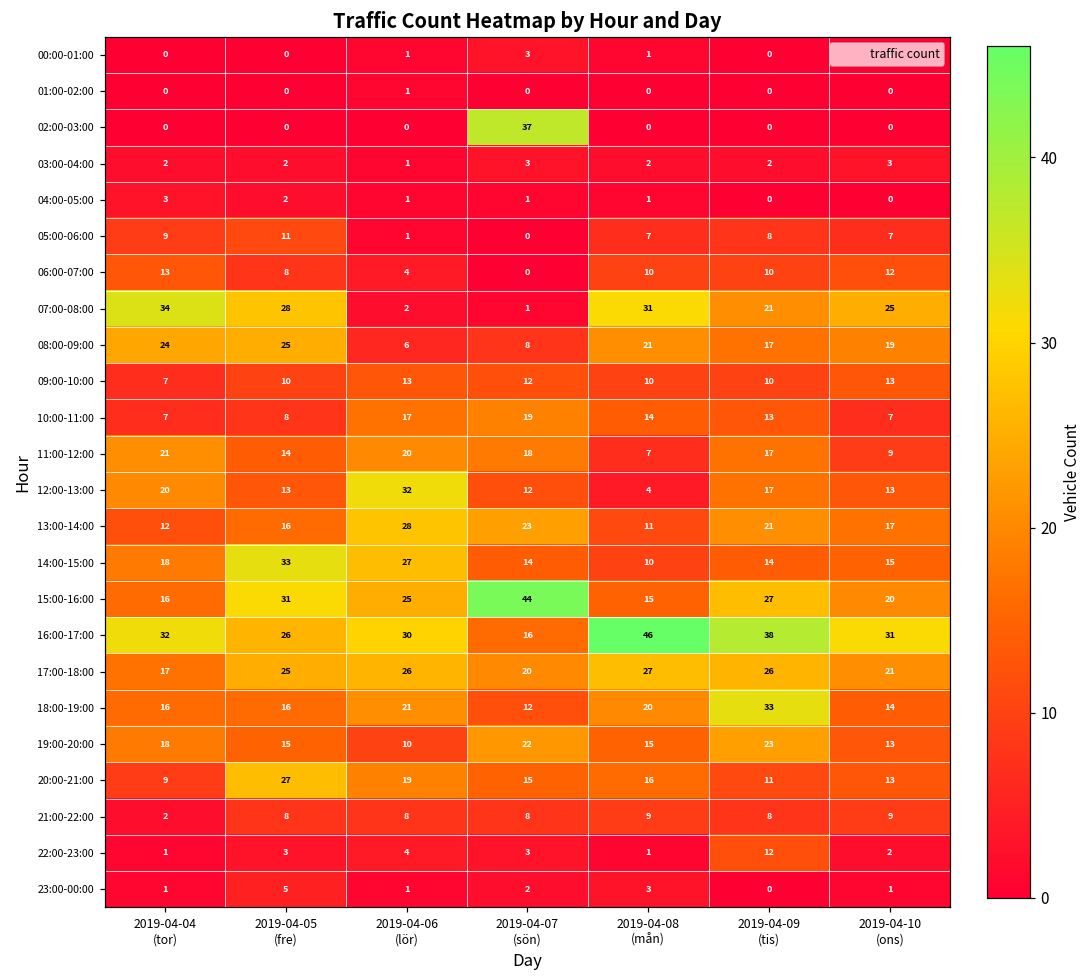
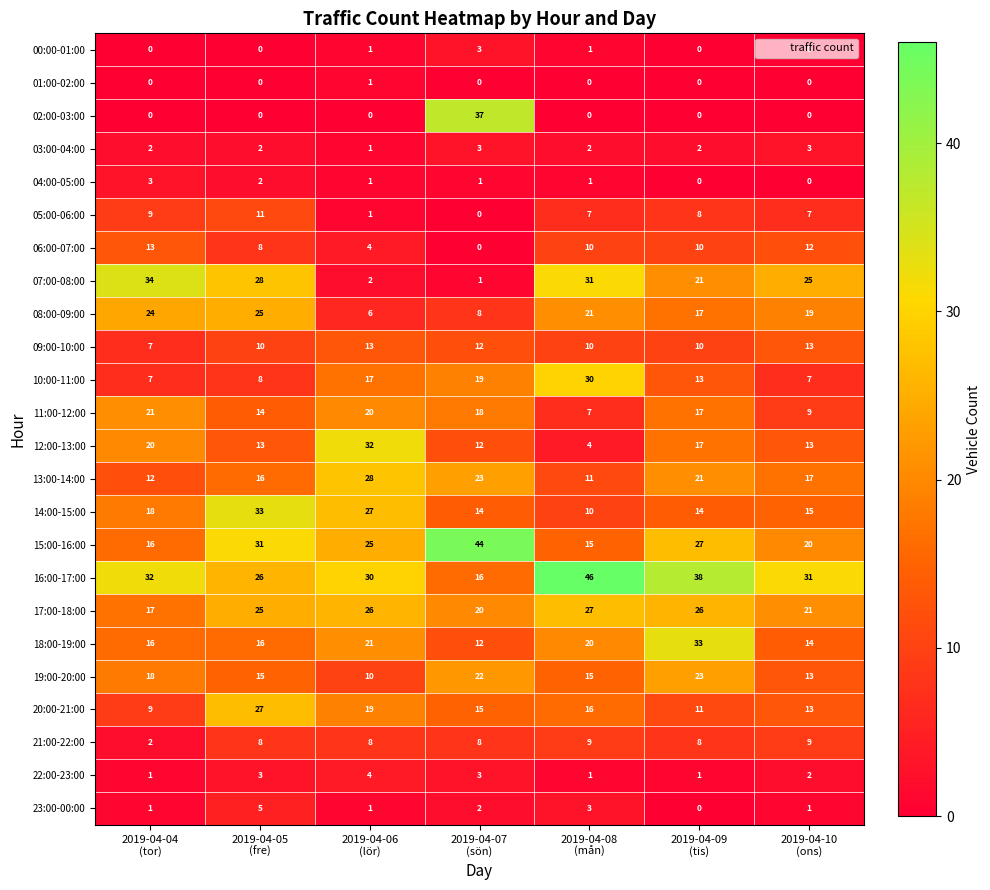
  {
    "00:00-01:00": {
      "2019-04-04 (tor)": 0,
      "2019-04-05 (fre)": 0,
      "2019-04-06 (lör)": 1,
      "2019-04-07 (sön)": 3,
      "2019-04-08 (mån)": 1,
      "2019-04-09 (tis)": 0
    },
    "01:00-02:00": {
      "2019-04-04 (tor)": 0,
      "2019-04-05 (fre)": 0,
      "2019-04-06 (lör)": 1,
      "2019-04-07 (sön)": 0,
      "2019-04-08 (mån)": 0,
      "2019-04-09 (tis)": 0,
      "2019-04-10 (ons)": 0
    },
    "02:00-03:00": {
      "2019-04-04 (tor)": 0,
      "2019-04-05 (fre)": 0,
      "2019-04-06 (lör)": 0,
      "2019-04-07 (sön)": 37,
      "2019-04-08 (mån)": 0,
      "2019-04-09 (tis)": 0,
      "2019-04-10 (ons)": 0
    },
    "03:00-04:00": {
      "2019-04-04 (tor)": 2,
      "2019-04-05 (fre)": 2,
      "2019-04-06 (lör)": 1,
      "2019-04-07 (sön)": 3,
      "2019-04-08 (mån)": 2,
      "2019-04-09 (tis)": 2,
      "2019-04-10 (ons)": 3
    },
    "04:00-05:00": {
      "2019-04-04 (tor)": 3,
      "2019-04-05 (fre)": 2,
      "2019-04-06 (lör)": 1,
      "2019-04-07 (sön)": 1,
      "2019-04-08 (mån)": 1,
      "2019-04-09 (tis)": 0,
      "2019-04-10 (ons)": 0
    },
    "05:00-06:00": {
      "2019-04-04 (tor)": 9,
      "2019-04-05 (fre)": 11,
      "2019-04-06 (lör)": 1,
      "2019-04-07 (sön)": 0,
      "2019-04-08 (mån)": 7,
      "2019-04-09 (tis)": 8,
      "2019-04-10 (ons)": 7
    },
    "06:00-07:00": {
      "2019-04-04 (tor)": 13,
      "2019-04-05 (fre)": 8,
      "2019-04-06 (lör)": 4,
      "2019-04-07 (sön)": 0,
      "2019-04-08 (mån)": 10,
      "2019-04-09 (tis)": 10,
      "2019-04-10 (ons)": 12
    },
    "07:00-08:00": {
      "2019-04-04 (tor)": 34,
      "2019-04-05 (fre)": 28,
      "2019-04-06 (lör)": 2,
      "2019-04-07 (sön)": 1,
      "2019-04-08 (mån)": 31,
      "2019-04-09 (tis)": 21,
      "2019-04-10 (ons)": 25
    },
    "08:00-09:00": {
      "2019-04-04 (tor)": 24,
      "2019-04-05 (fre)": 25,
      "2019-04-06 (lör)": 6,
      "2019-04-07 (sön)": 8,
      "2019-04-08 (mån)": 21,
      "2019-04-09 (tis)": 17,
      "2019-04-10 (ons)": 19
    },
    "09:00-10:00": {
      "2019-04-04 (tor)": 7,
      "2019-04-05 (fre)": 10,
      "2019-04-06 (lör)": 13,
      "2019-04-07 (sön)": 12,
      "2019-04-08 (mån)": 10,
      "2019-04-09 (tis)": 10,
      "2019-04-10 (ons)": 13
    },
    "10:00-11:00": {
      "2019-04-04 (tor)": 7,
      "2019-04-05 (fre)": 8,
      "2019-04-06 (lör)": 17,
      "2019-04-07 (sön)": 19,
-     "2019-04-08 (mån)": 14,
+     "2019-04-08 (mån)": 30,
      "2019-04-09 (tis)": 13,
      "2019-04-10 (ons)": 7
    },
    "11:00-12:00": {
      "2019-04-04 (tor)": 21,
      "2019-04-05 (fre)": 14,
      "2019-04-06 (lör)": 20,
      "2019-04-07 (sön)": 18,
      "2019-04-08 (mån)": 7,
      "2019-04-09 (tis)": 17,
      "2019-04-10 (ons)": 9
    },
    "12:00-13:00": {
      "2019-04-04 (tor)": 20,
      "2019-04-05 (fre)": 13,
      "2019-04-06 (lör)": 32,
      "2019-04-07 (sön)": 12,
      "2019-04-08 (mån)": 4,
      "2019-04-09 (tis)": 17,
      "2019-04-10 (ons)": 13
    },
    "13:00-14:00": {
      "2019-04-04 (tor)": 12,
      "2019-04-05 (fre)": 16,
      "2019-04-06 (lör)": 28,
      "2019-04-07 (sön)": 23,
      "2019-04-08 (mån)": 11,
      "2019-04-09 (tis)": 21,
      "2019-04-10 (ons)": 17
    },
    "14:00-15:00": {
      "2019-04-04 (tor)": 18,
      "2019-04-05 (fre)": 33,
      "2019-04-06 (lör)": 27,
      "2019-04-07 (sön)": 14,
      "2019-04-08 (mån)": 10,
      "2019-04-09 (tis)": 14,
      "2019-04-10 (ons)": 15
    },
    "15:00-16:00": {
      "2019-04-04 (tor)": 16,
      "2019-04-05 (fre)": 31,
      "2019-04-06 (lör)": 25,
      "2019-04-07 (sön)": 44,
      "2019-04-08 (mån)": 15,
      "2019-04-09 (tis)": 27,
      "2019-04-10 (ons)": 20
    },
    "16:00-17:00": {
      "2019-04-04 (tor)": 32,
      "2019-04-05 (fre)": 26,
      "2019-04-06 (lör)": 30,
      "2019-04-07 (sön)": 16,
      "2019-04-08 (mån)": 46,
      "2019-04-09 (tis)": 38,
      "2019-04-10 (ons)": 31
    },
    "17:00-18:00": {
      "2019-04-04 (tor)": 17,
      "2019-04-05 (fre)": 25,
      "2019-04-06 (lör)": 26,
      "2019-04-07 (sön)": 20,
      "2019-04-08 (mån)": 27,
      "2019-04-09 (tis)": 26,
      "2019-04-10 (ons)": 21
    },
    "18:00-19:00": {
      "2019-04-04 (tor)": 16,
      "2019-04-05 (fre)": 16,
      "2019-04-06 (lör)": 21,
      "2019-04-07 (sön)": 12,
      "2019-04-08 (mån)": 20,
      "2019-04-09 (tis)": 33,
      "2019-04-10 (ons)": 14
    },
    "19:00-20:00": {
      "2019-04-04 (tor)": 18,
      "2019-04-05 (fre)": 15,
      "2019-04-06 (lör)": 10,
      "2019-04-07 (sön)": 22,
      "2019-04-08 (mån)": 15,
      "2019-04-09 (tis)": 23,
      "2019-04-10 (ons)": 13
    },
    "20:00-21:00": {
      "2019-04-04 (tor)": 9,
      "2019-04-05 (fre)": 27,
      "2019-04-06 (lör)": 19,
      "2019-04-07 (sön)": 15,
      "2019-04-08 (mån)": 16,
      "2019-04-09 (tis)": 11,
      "2019-04-10 (ons)": 13
    },
    "21:00-22:00": {
      "2019-04-04 (tor)": 2,
      "2019-04-05 (fre)": 8,
      "2019-04-06 (lör)": 8,
      "2019-04-07 (sön)": 8,
      "2019-04-08 (mån)": 9,
      "2019-04-09 (tis)": 8,
      "2019-04-10 (ons)": 9
    },
    "22:00-23:00": {
      "2019-04-04 (tor)": 1,
      "2019-04-05 (fre)": 3,
      "2019-04-06 (lör)": 4,
      "2019-04-07 (sön)": 3,
      "2019-04-08 (mån)": 1,
-     "2019-04-09 (tis)": 12,
+     "2019-04-09 (tis)": 1,
      "2019-04-10 (ons)": 2
    },
    "23:00-00:00": {
      "2019-04-04 (tor)": 1,
      "2019-04-05 (fre)": 5,
      "2019-04-06 (lör)": 1,
      "2019-04-07 (sön)": 2,
      "2019-04-08 (mån)": 3,
      "2019-04-09 (tis)": 0,
      "2019-04-10 (ons)": 1
    }
  }
